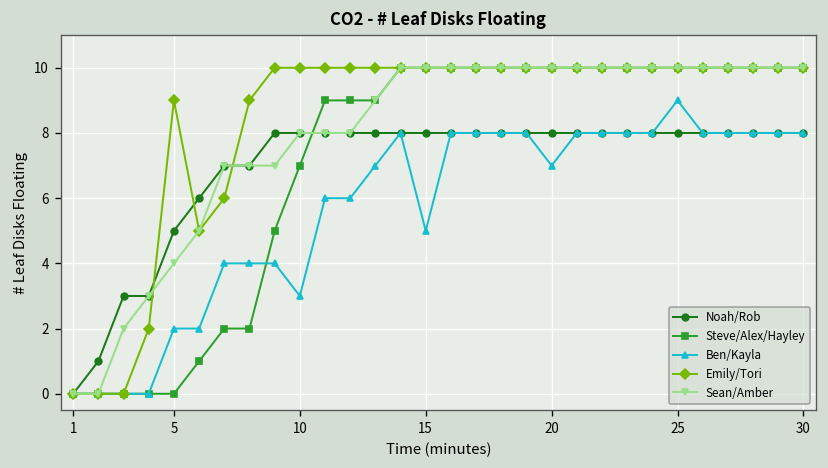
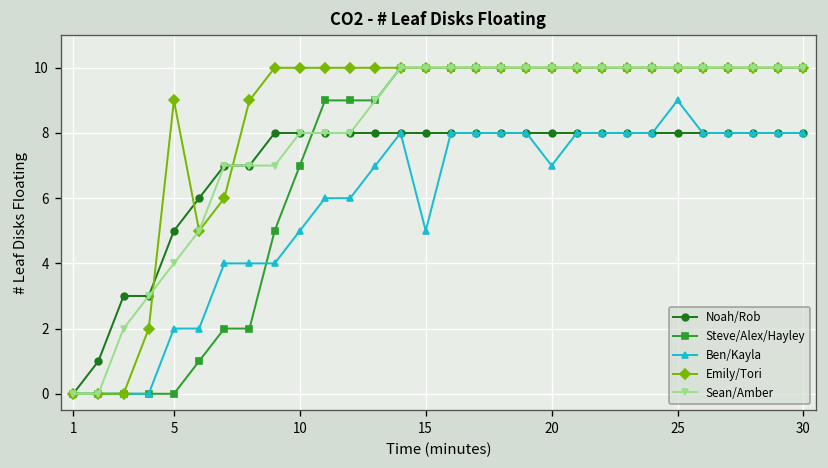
  {
    "Ben/Kayla": {
      "5": 2,
-     "10": 3,
+     "10": 5,
      "15": 5,
      "20": 7,
      "25": 9
    },
    "Emily/Tori": {
      "5": 9,
      "10": 10
    },
    "Sean/Amber": {
      "5": 4
    }
  }
